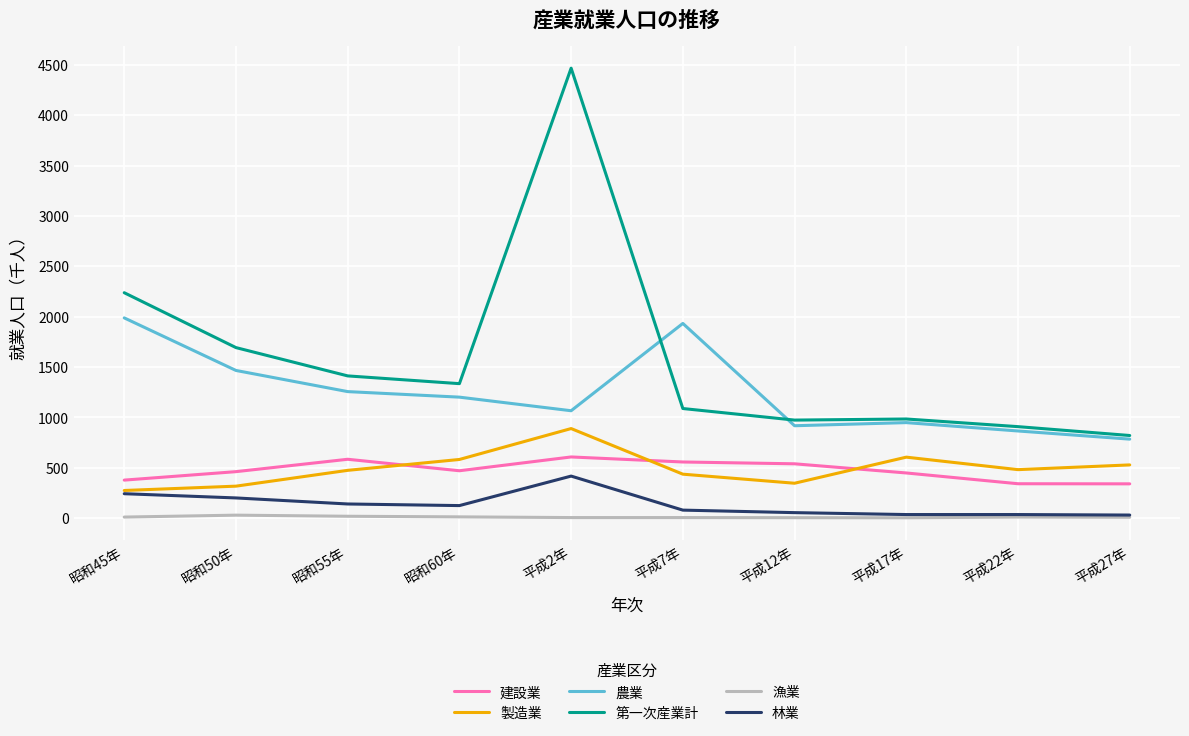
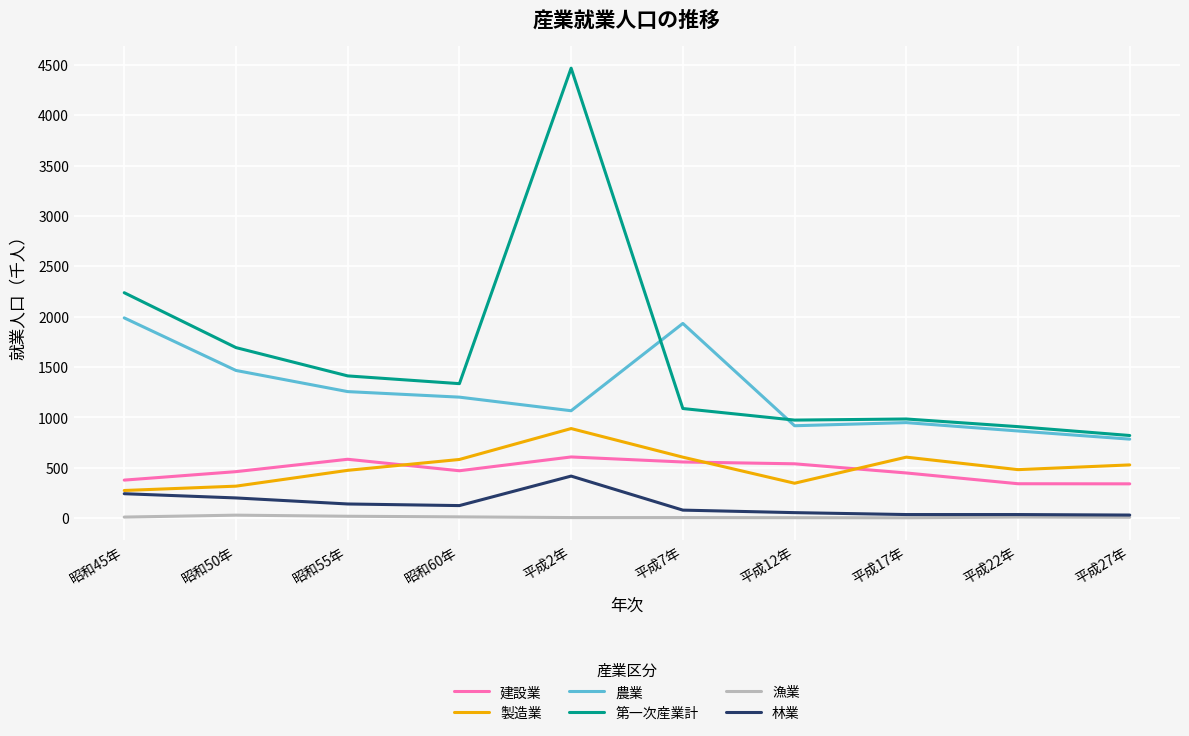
  {
    "建設業": {
      "昭和45年": 380,
      "昭和50年": 460,
      "昭和55年": 580,
      "昭和60年": 470,
      "平成2年": 610,
      "平成7年": 560,
      "平成12年": 540,
      "平成17年": 450,
      "平成22年": 340,
      "平成27年": 340
    },
    "製造業": {
      "昭和45年": 270,
      "昭和50年": 320,
      "昭和55年": 470,
      "昭和60年": 580,
      "平成2年": 890,
-     "平成7年": 440,
+     "平成7年": 600,
      "平成12年": 350,
      "平成17年": 600,
      "平成22年": 480,
      "平成27年": 530
    },
    "農業": {
      "昭和45年": 1990,
      "昭和50年": 1470,
      "昭和55年": 1260,
      "昭和60年": 1200,
      "平成2年": 1070,
      "平成7年": 1930,
      "平成12年": 920,
      "平成17年": 950,
      "平成22年": 860,
      "平成27年": 780
    },
    "第一次産業計": {
      "昭和45年": 2240,
      "昭和50年": 1690,
      "昭和55年": 1410,
      "昭和60年": 1330,
      "平成2年": 4470,
      "平成7年": 1090,
      "平成12年": 970,
      "平成17年": 980,
      "平成22年": 910,
      "平成27年": 820
    },
    "漁業": {
      "昭和45年": 10,
      "昭和50年": 30,
      "昭和55年": 20,
      "昭和60年": 10,
      "平成2年": 0,
      "平成7年": 0,
      "平成12年": 0,
      "平成17年": 0
    },
    "林業": {
      "昭和45年": 240,
      "昭和50年": 200,
      "昭和55年": 140,
      "昭和60年": 120,
      "平成2年": 420,
      "平成7年": 80,
      "平成12年": 50,
      "平成17年": 30
    }
  }
